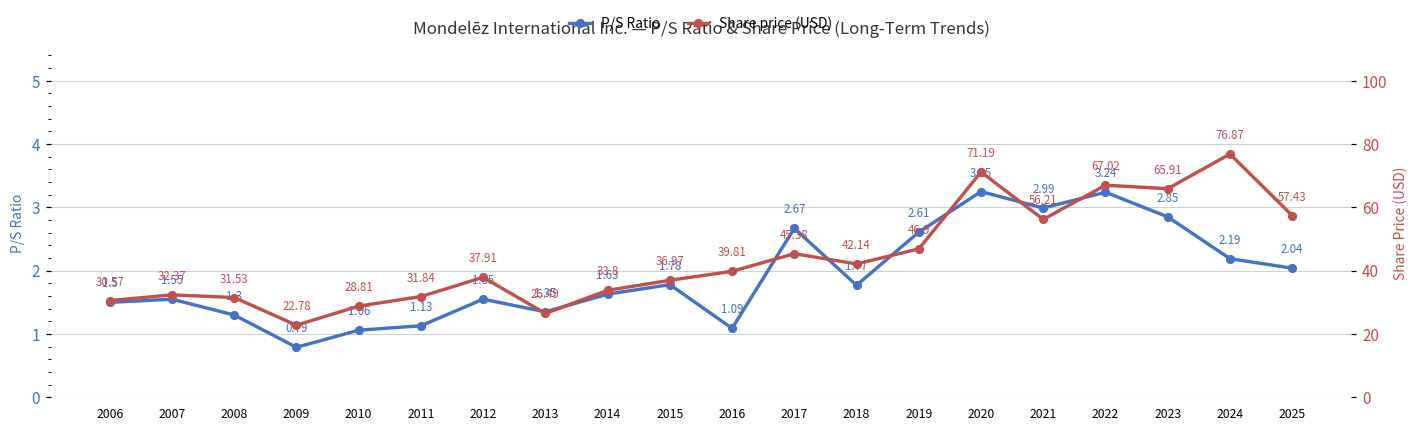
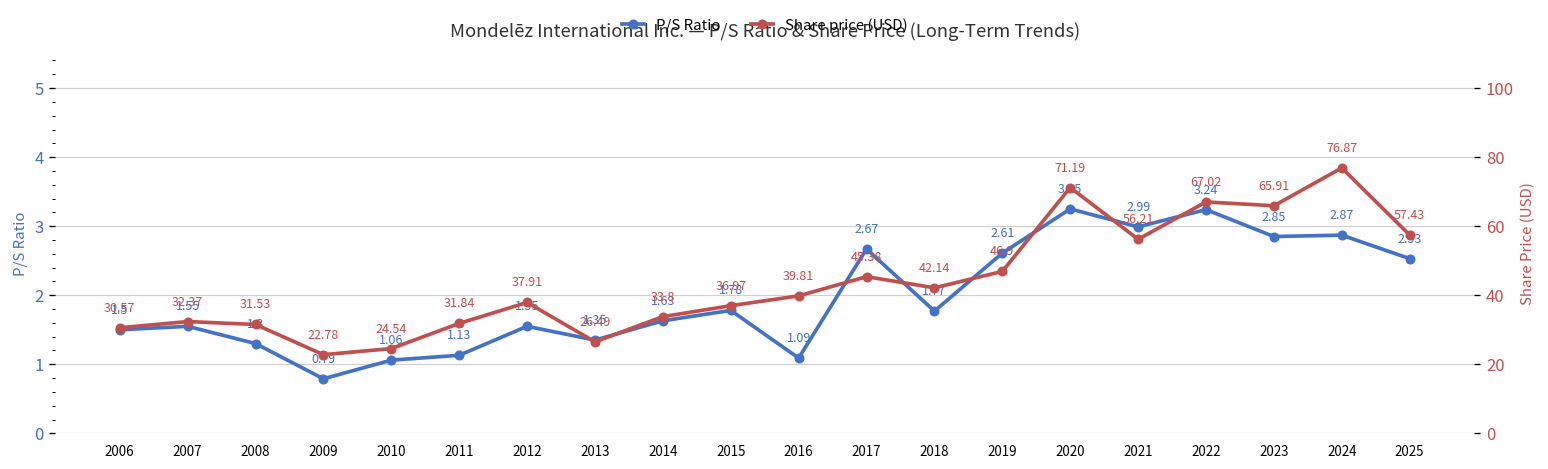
  {
    "P/S Ratio": {
      "2011": 1.13,
      "2016": 1.09,
      "2017": 2.67,
      "2019": 2.61,
      "2021": 2.99,
      "2023": 2.85,
-     "2024": 2.19,
-     "2025": 2.04
+     "2024": 2.87,
+     "2025": 2.53
    },
    "Share price (USD)": {
      "2008": 31.53,
      "2009": 22.78,
-     "2010": 28.81,
+     "2010": 24.54,
      "2011": 31.84,
      "2012": 37.91,
      "2016": 39.81,
      "2018": 42.14,
      "2020": 71.19,
      "2023": 65.91,
      "2024": 76.87,
      "2025": 57.43
    }
  }
